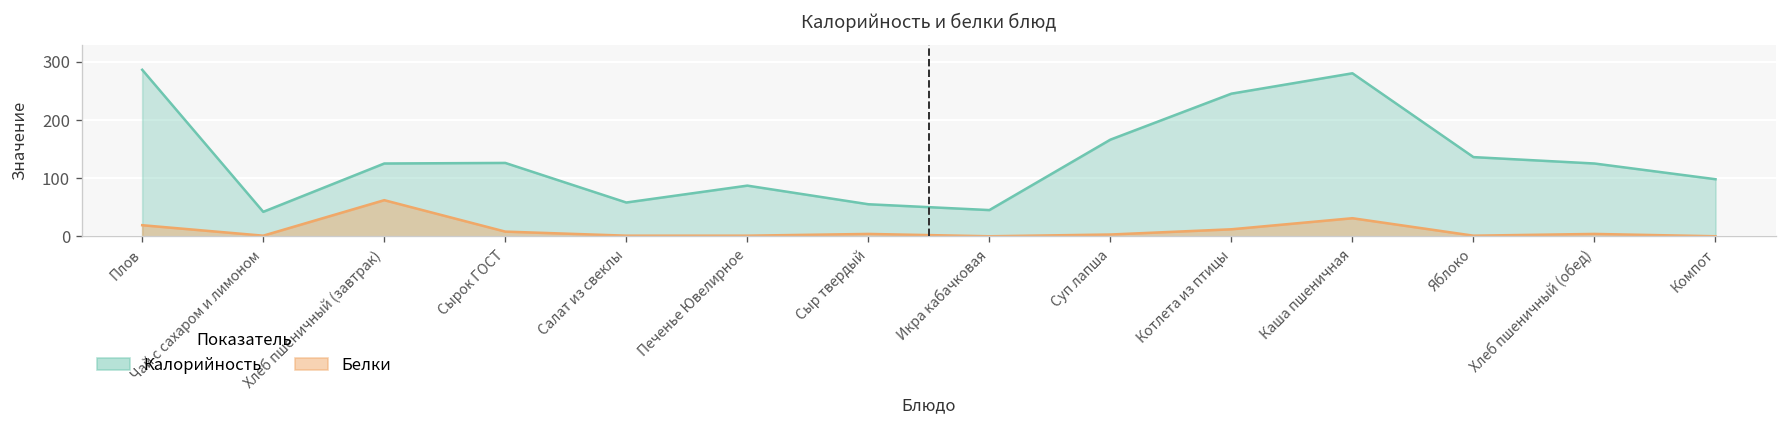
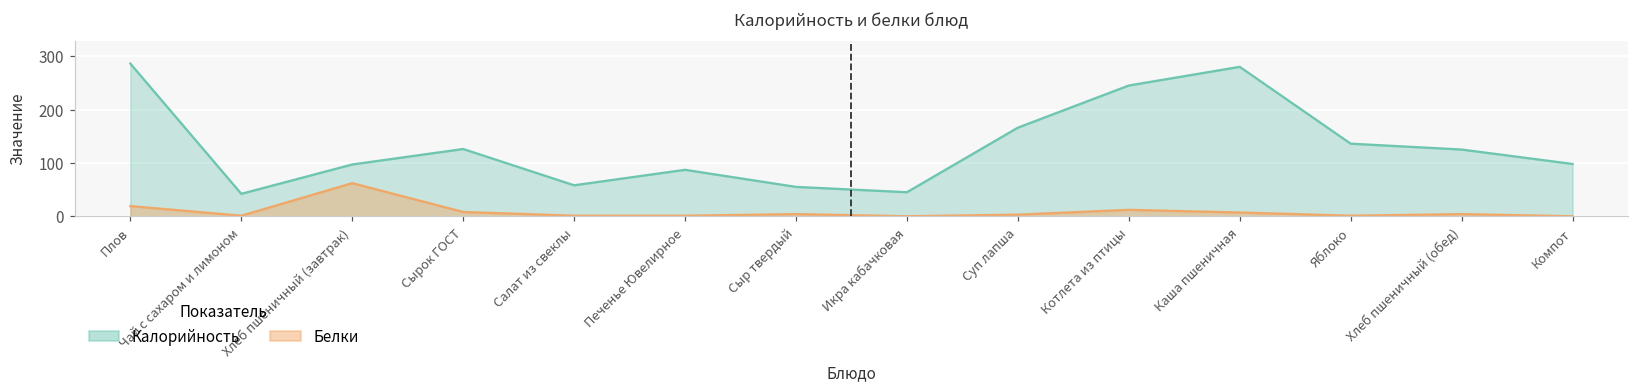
  {
    "Калорийность": {
      "Плов": 290,
      "Чай с сахаром и лимоном": 40,
-     "Хлеб пшеничный (завтрак)": 130,
+     "Хлеб пшеничный (завтрак)": 100,
      "Сырок ГОСТ": 130,
      "Салат из свеклы": 60,
      "Печенье Ювелирное": 90,
      "Сыр твердый": 60,
      "Икра кабачковая": 50,
      "Суп лапша": 170,
      "Котлета из птицы": 250,
      "Каша пшеничная": 280,
      "Яблоко": 140,
      "Хлеб пшеничный (обед)": 130,
      "Компот": 100
    },
    "Белки": {
      "Плов": 20,
      "Чай с сахаром и лимоном": 0,
      "Хлеб пшеничный (завтрак)": 60,
      "Сырок ГОСТ": 10,
      "Салат из свеклы": 0,
      "Печенье Ювелирное": 0,
      "Сыр твердый": 0,
      "Икра кабачковая": 0,
      "Суп лапша": 0,
      "Котлета из птицы": 10,
-     "Каша пшеничная": 30,
+     "Каша пшеничная": 10,
      "Яблоко": 0,
      "Хлеб пшеничный (обед)": 0,
      "Компот": 0
    }
  }
